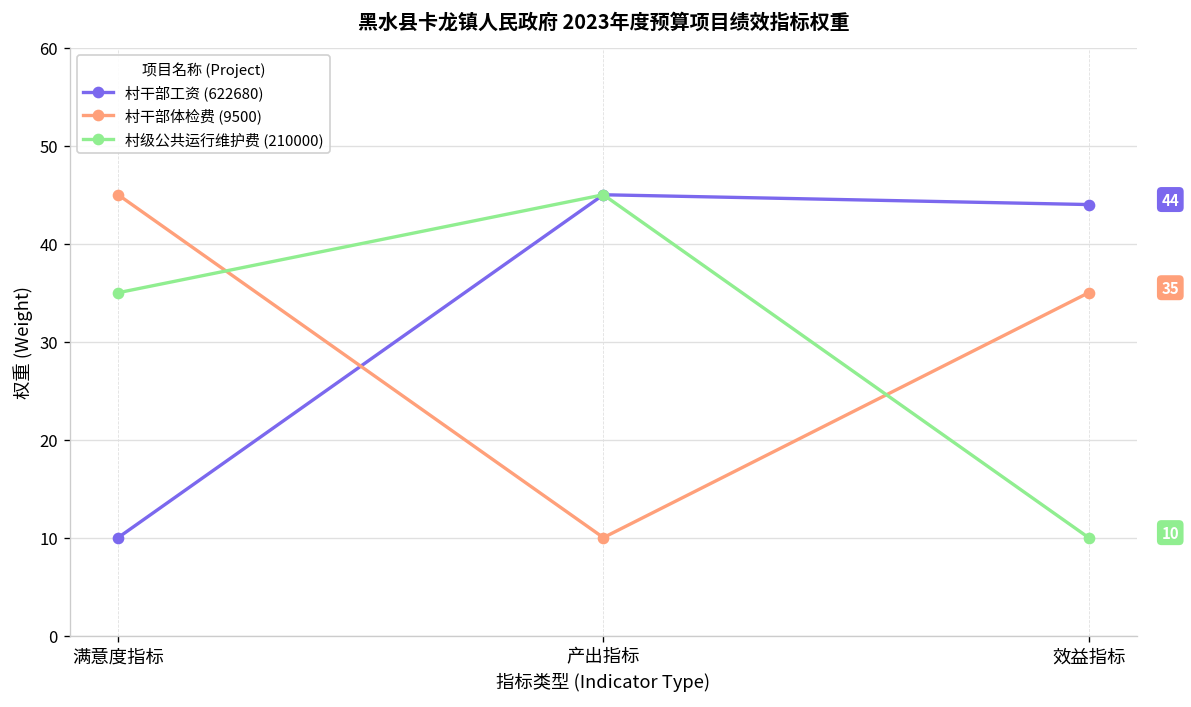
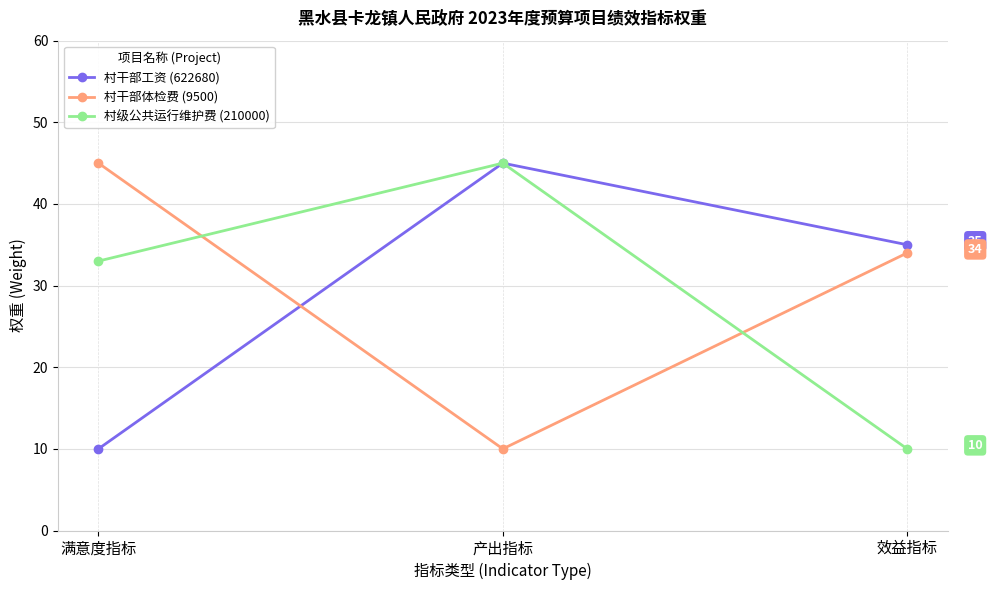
  {
    "村干部工资 (622680)": {
-     "效益指标": 44
+     "效益指标": 35
    },
    "村干部体检费 (9500)": {
-     "效益指标": 35
+     "效益指标": 34
    },
    "村级公共运行维护费 (210000)": {
-     "满意度指标": 35,
+     "满意度指标": 33,
      "效益指标": 10
    }
  }
